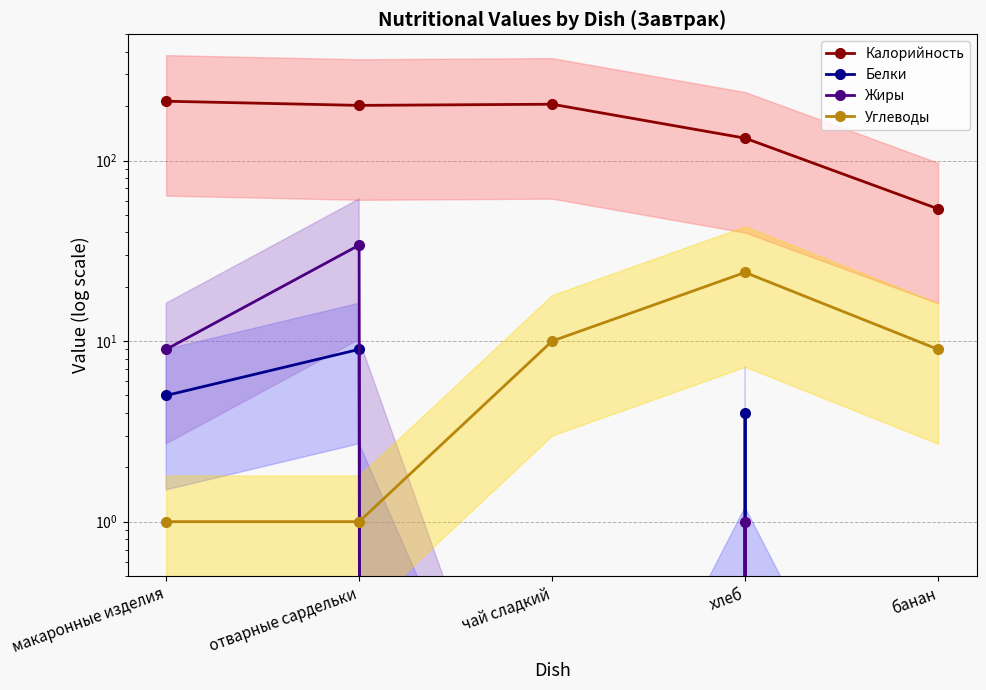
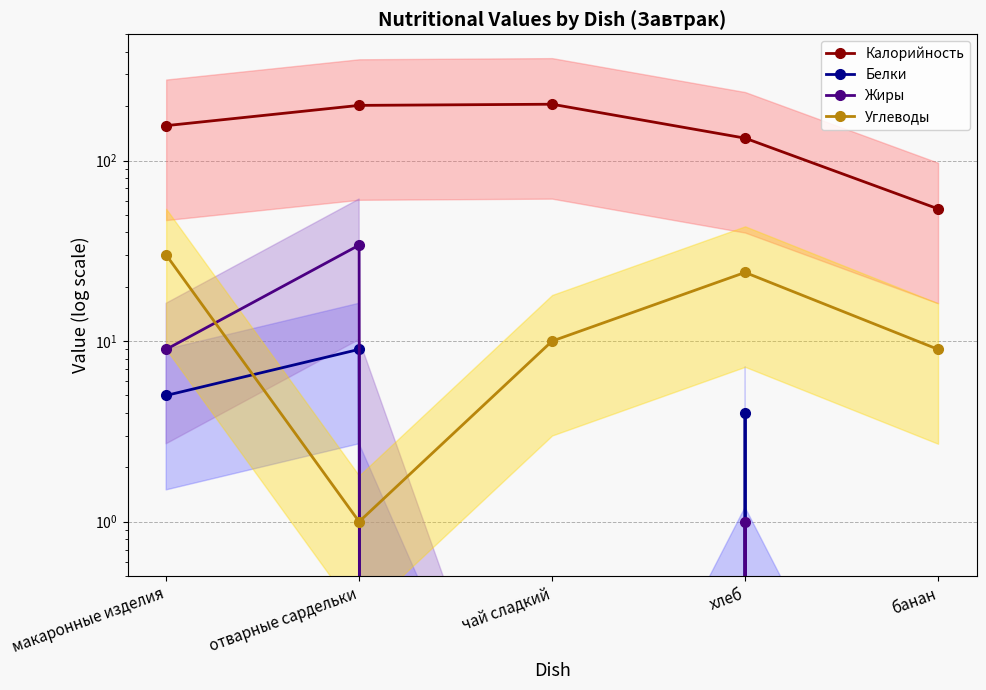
  {
    "Калорийность": {
-     "макаронные изделия": 210,
+     "макаронные изделия": 160,
      "отварные сардельки": 200,
      "чай сладкий": 210,
      "хлеб": 130,
      "банан": 54
    },
    "Белки": {
      "макаронные изделия": 5,
      "отварные сардельки": 9,
      "хлеб": 4
    },
    "Жиры": {
      "отварные сардельки": 34,
      "хлеб": 1
    },
    "Углеводы": {
-     "макаронные изделия": 1,
+     "макаронные изделия": 30,
      "отварные сардельки": 1,
      "чай сладкий": 10,
      "хлеб": 24,
      "банан": 9
    }
  }
